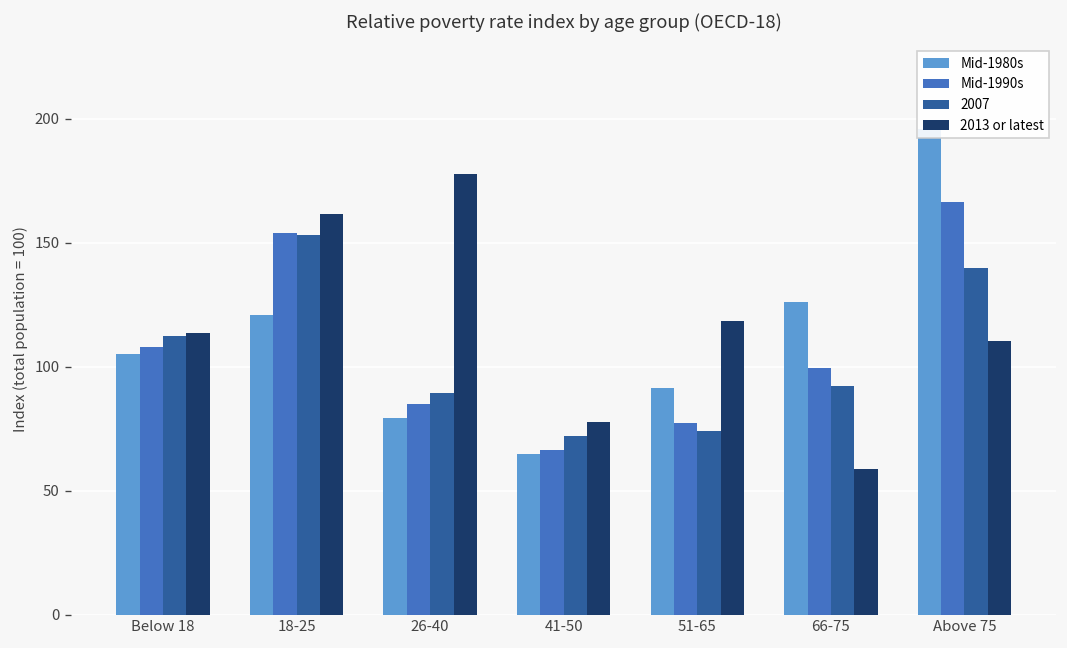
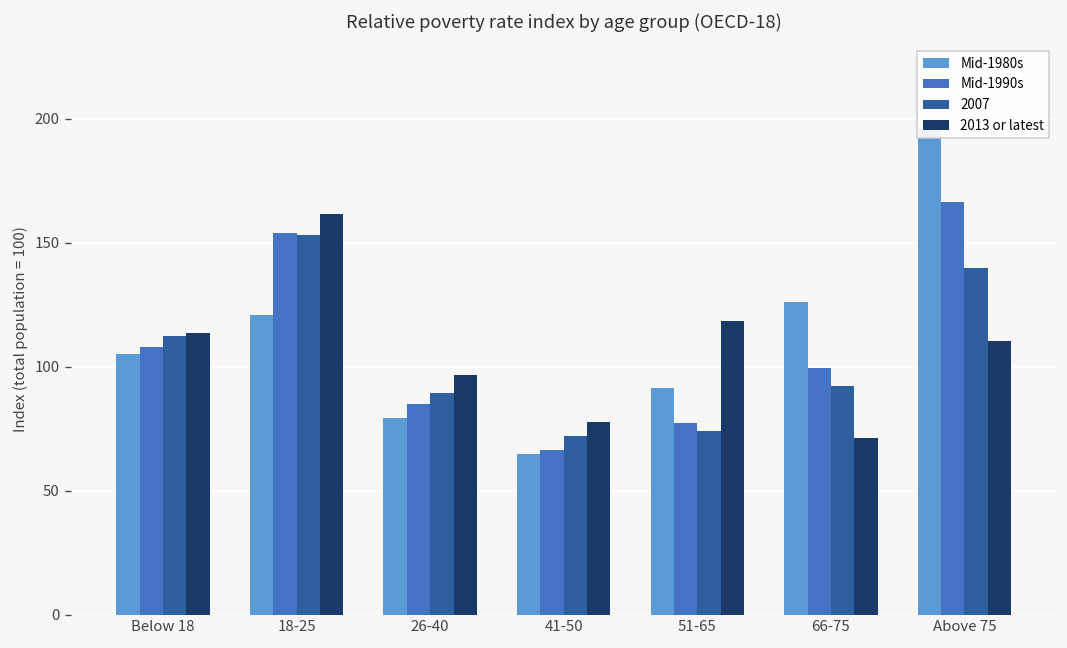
  {
    "2013 or latest": {
      "Below 18": 114,
      "18-25": 162,
-     "26-40": 178,
+     "26-40": 97,
      "41-50": 78,
      "51-65": 118,
-     "66-75": 59,
+     "66-75": 71,
      "Above 75": 110
    }
  }
